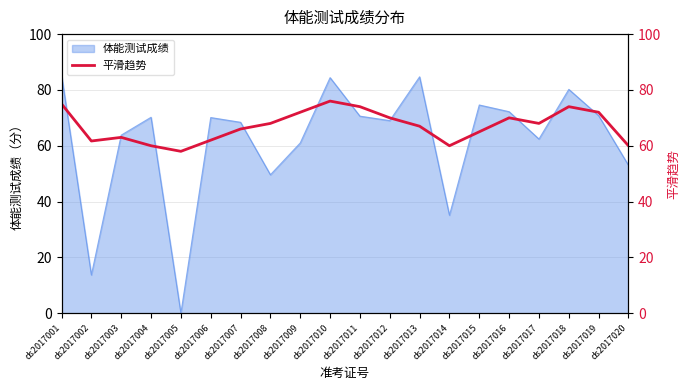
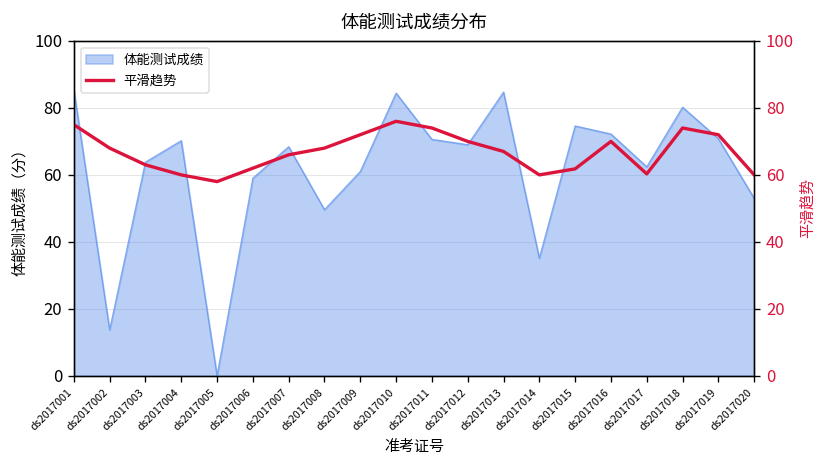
  {
    "体能测试成绩": {
      "ds2017001": 85,
      "ds2017002": 14,
      "ds2017003": 64,
      "ds2017004": 70,
      "ds2017005": 0,
-     "ds2017006": 70,
+     "ds2017006": 59,
      "ds2017007": 68,
      "ds2017008": 50,
      "ds2017009": 61,
      "ds2017010": 84,
      "ds2017011": 71,
      "ds2017012": 69,
      "ds2017013": 85,
      "ds2017014": 35,
      "ds2017015": 75,
      "ds2017016": 72,
      "ds2017017": 62,
      "ds2017018": 80,
      "ds2017019": 71,
      "ds2017020": 53
    },
    "平滑趋势": {
      "ds2017001": 75,
-     "ds2017002": 62,
+     "ds2017002": 68,
      "ds2017003": 63,
      "ds2017004": 60,
      "ds2017005": 58,
      "ds2017006": 62,
      "ds2017007": 66,
      "ds2017008": 68,
      "ds2017009": 72,
      "ds2017010": 76,
      "ds2017011": 74,
      "ds2017012": 70,
      "ds2017013": 67,
      "ds2017014": 60,
-     "ds2017015": 65,
+     "ds2017015": 62,
      "ds2017016": 70,
-     "ds2017017": 68,
+     "ds2017017": 60,
      "ds2017018": 74,
      "ds2017019": 72,
      "ds2017020": 60
    }
  }
